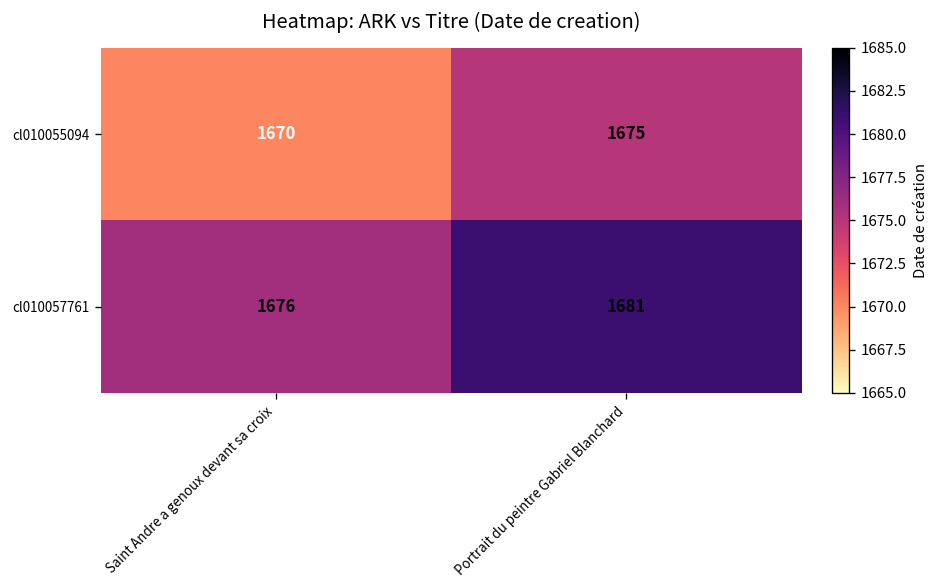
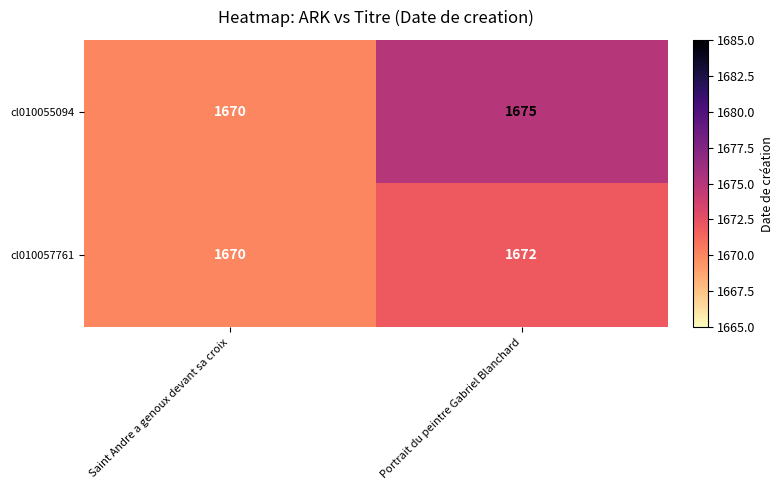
  {
    "cl010055094": {
      "Saint Andre a genoux devant sa croix": 1670,
      "Portrait du peintre Gabriel Blanchard": 1675
    },
    "cl010057761": {
-     "Saint Andre a genoux devant sa croix": 1676,
-     "Portrait du peintre Gabriel Blanchard": 1681
+     "Saint Andre a genoux devant sa croix": 1670,
+     "Portrait du peintre Gabriel Blanchard": 1672
    }
  }
